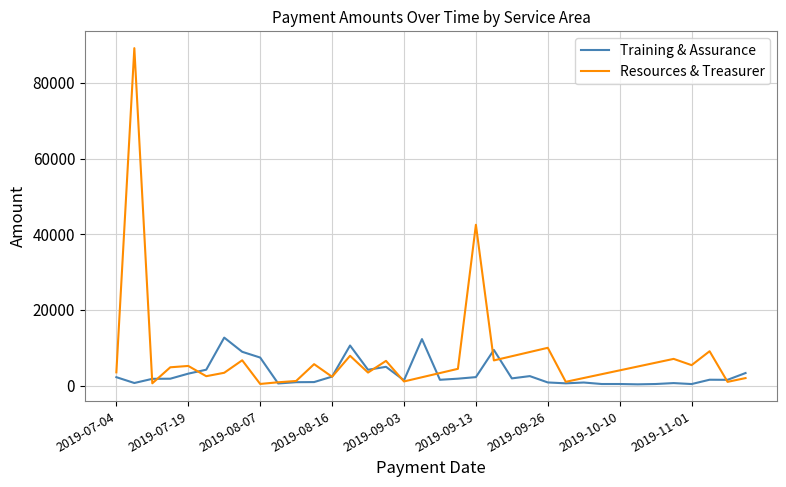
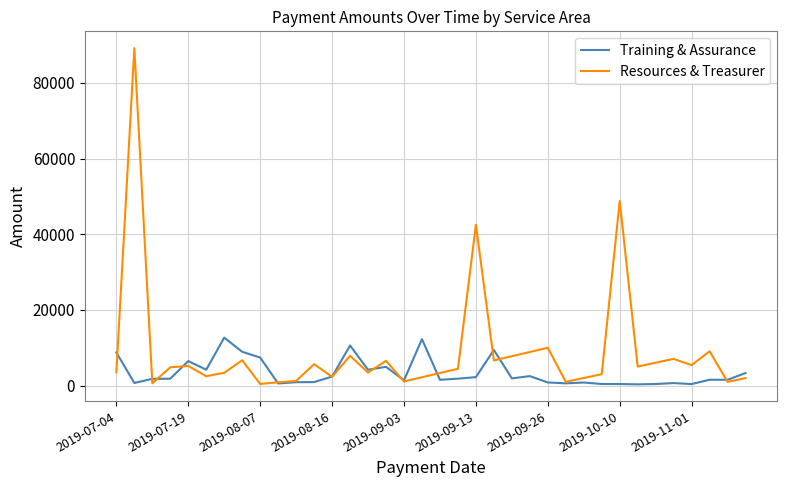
  {
    "Training & Assurance": {
-     "2019-07-04": 2000,
-     "2019-07-19": 3000,
+     "2019-07-04": 9000,
+     "2019-07-19": 6000,
      "2019-08-07": 7000,
      "2019-09-13": 2000,
      "2019-09-26": 1000,
      "2019-10-10": 0,
      "2019-11-01": 0
    },
    "Resources & Treasurer": {
      "2019-07-04": 4000,
      "2019-07-19": 5000,
      "2019-08-07": 0,
      "2019-09-13": 42000,
      "2019-09-26": 10000,
-     "2019-10-10": 4000,
+     "2019-10-10": 49000,
      "2019-11-01": 5000
    }
  }
